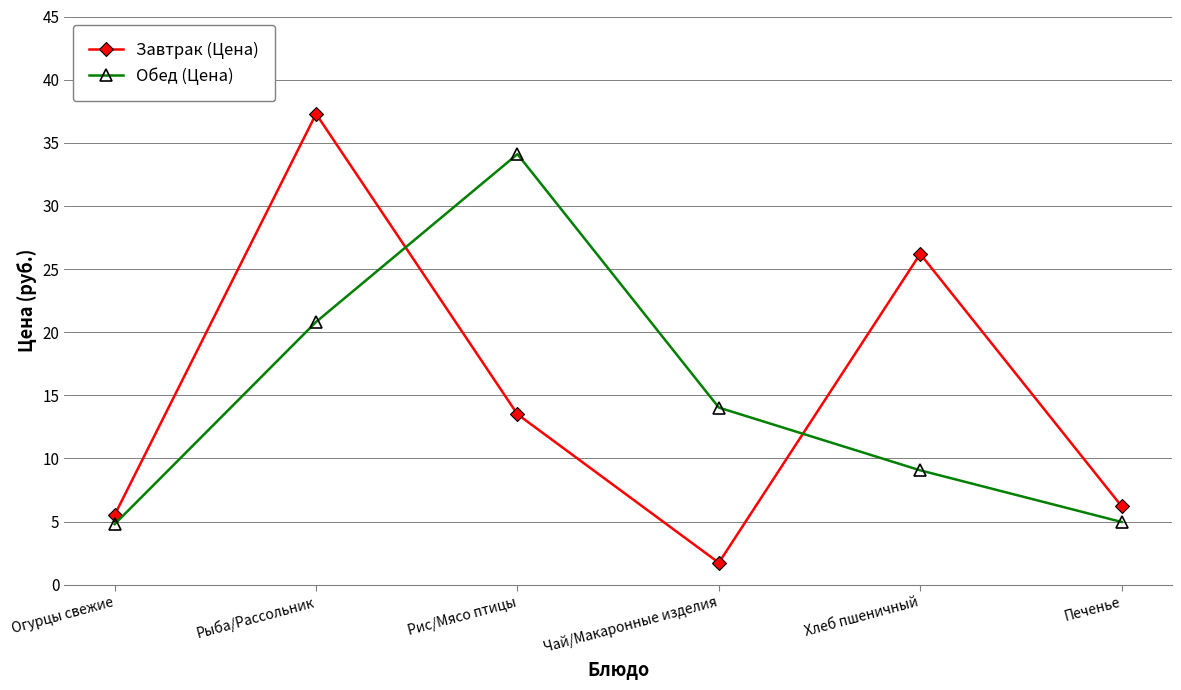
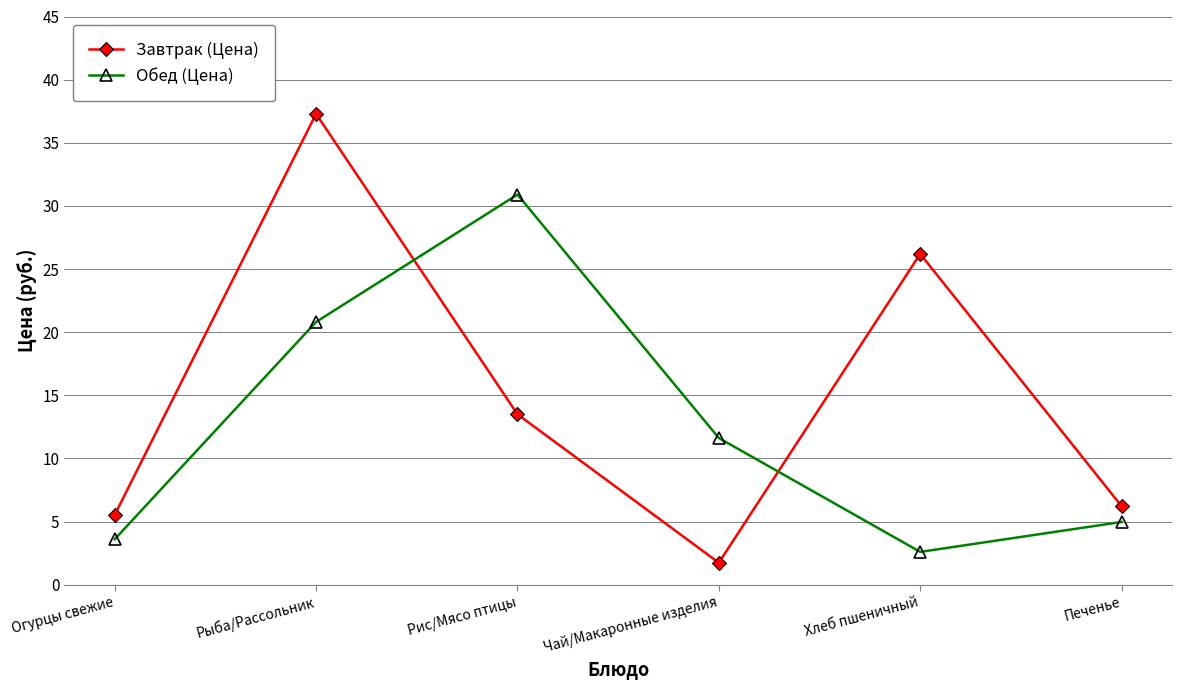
  {
    "Завтрак (Цена)": {
      "Огурцы свежие": 5.5,
      "Рыба/Рассольник": 37.3,
      "Рис/Мясо птицы": 13.5,
      "Чай/Макаронные изделия": 1.7,
      "Хлеб пшеничный": 26.2,
      "Печенье": 6.2
    },
    "Обед (Цена)": {
-     "Огурцы свежие": 4.8,
+     "Огурцы свежие": 3.6,
      "Рыба/Рассольник": 20.8,
-     "Рис/Мясо птицы": 34.1,
-     "Чай/Макаронные изделия": 14.0,
-     "Хлеб пшеничный": 9.1,
+     "Рис/Мясо птицы": 30.9,
+     "Чай/Макаронные изделия": 11.6,
+     "Хлеб пшеничный": 2.6,
      "Печенье": 5.0
    }
  }
